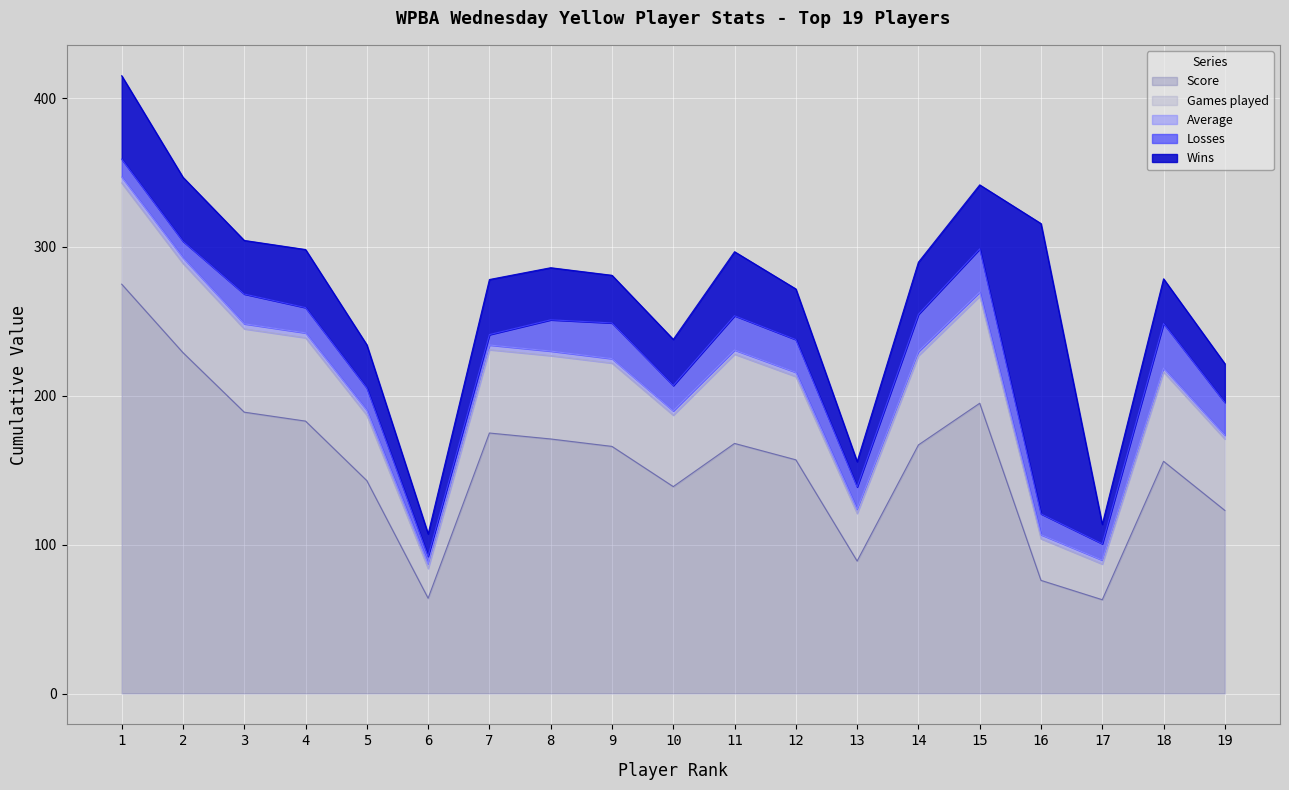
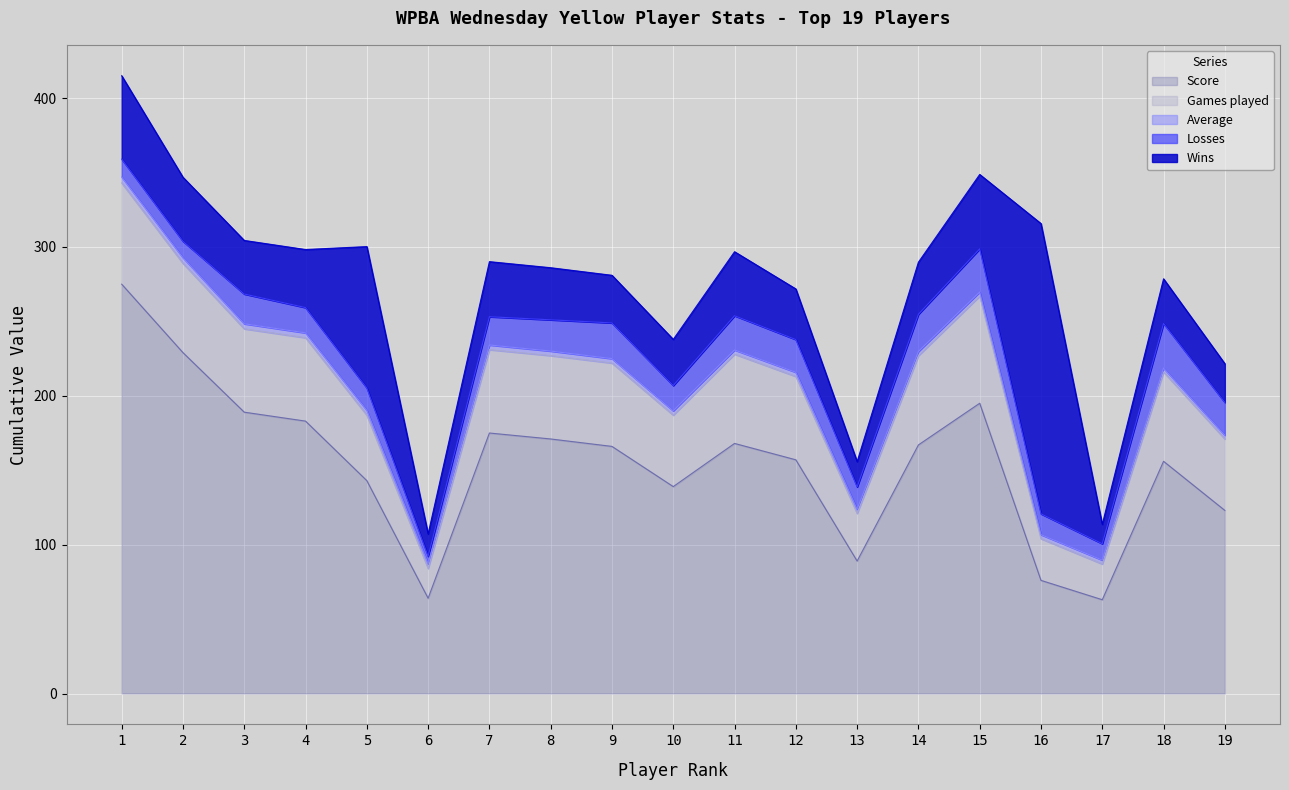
  {
    "Losses": {
      "1": 12,
      "2": 11,
      "3": 20,
      "4": 17,
      "5": 15,
      "6": 5,
-     "7": 7,
+     "7": 19,
      "8": 21,
      "9": 24,
      "10": 17,
      "11": 23,
      "12": 22,
      "13": 15,
      "14": 25,
      "15": 29,
      "16": 14,
      "17": 11,
      "18": 30,
      "19": 22
    },
    "Wins": {
      "1": 56,
      "2": 43,
      "3": 36,
      "4": 39,
-     "5": 29,
+     "5": 95,
      "6": 15,
      "7": 37,
      "8": 35,
      "9": 32,
      "10": 31,
      "11": 43,
      "12": 34,
      "13": 17,
      "14": 35,
-     "15": 43,
+     "15": 50,
      "16": 195,
      "17": 13,
      "18": 30,
      "19": 26
    }
  }
